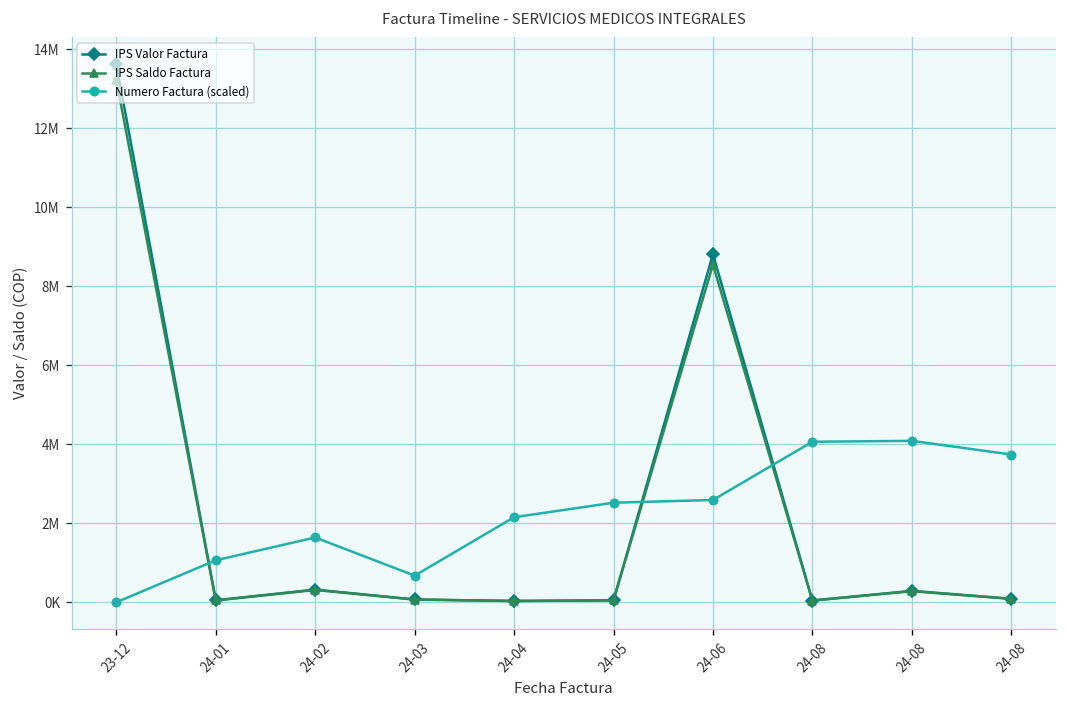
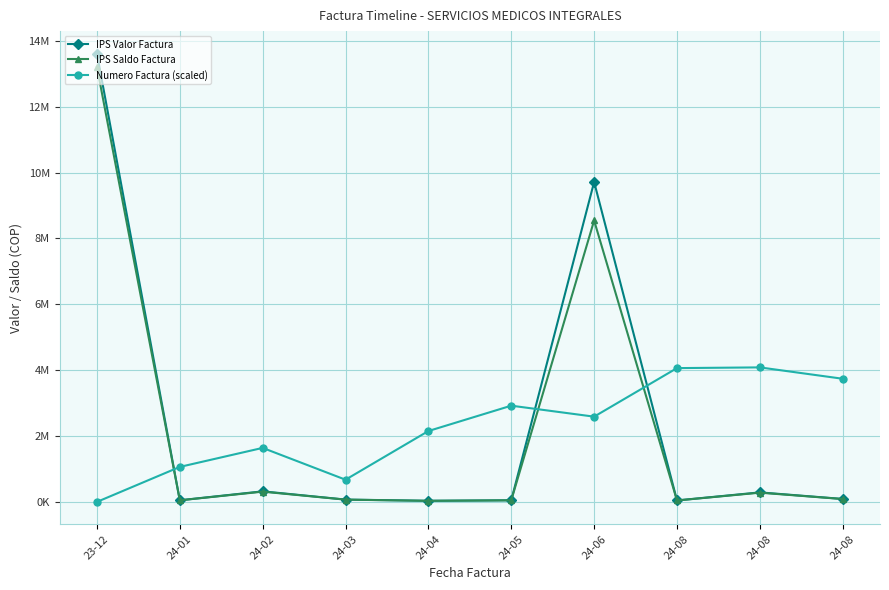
  {
    "IPS Valor Factura": {
-     "24-06": 8800000
+     "24-06": 9700000
    },
    "IPS Saldo Factura": {
      "24-06": 8500000
    },
    "Numero Factura (scaled)": {
      "23-12": 0,
      "24-01": 1100000,
      "24-02": 1600000,
      "24-03": 700000,
      "24-04": 2200000,
-     "24-05": 2500000,
+     "24-05": 2900000,
      "24-06": 2600000
    }
  }
